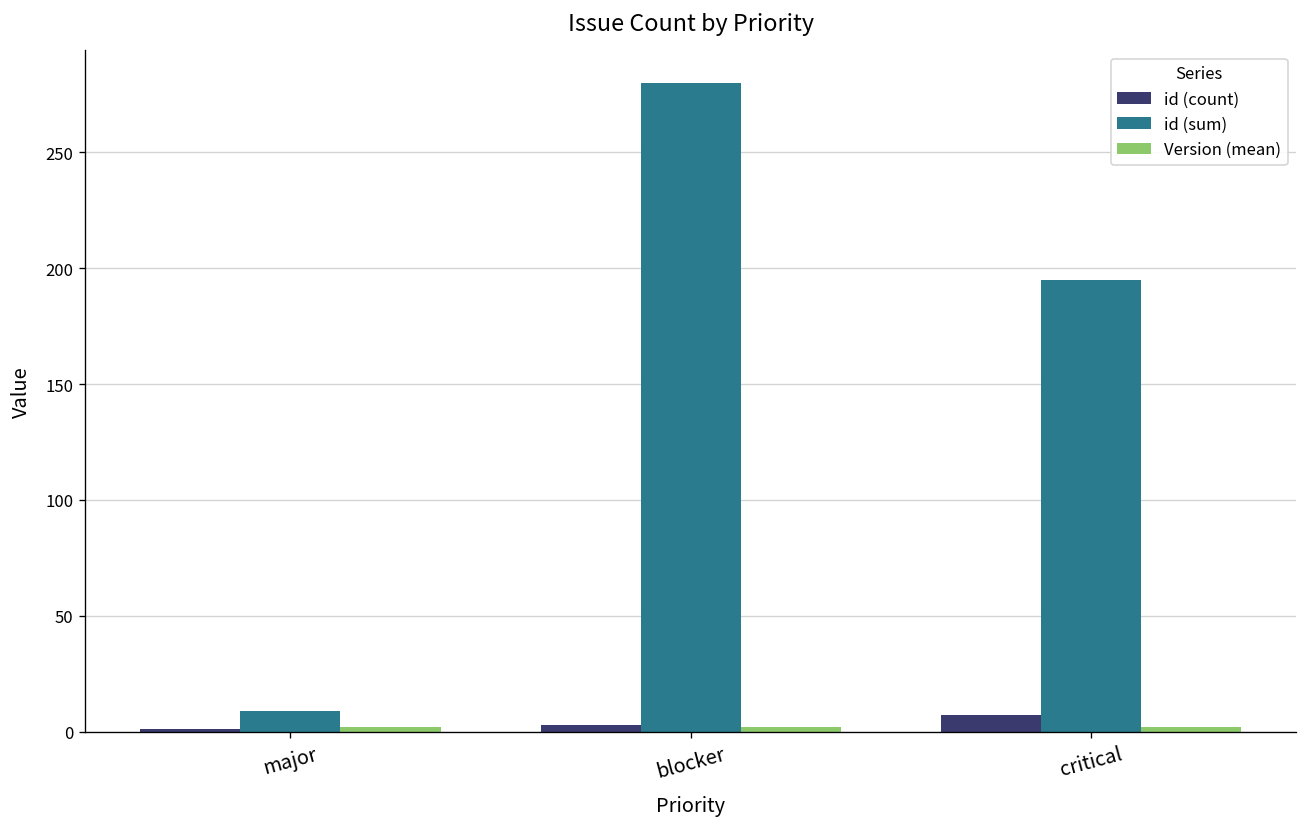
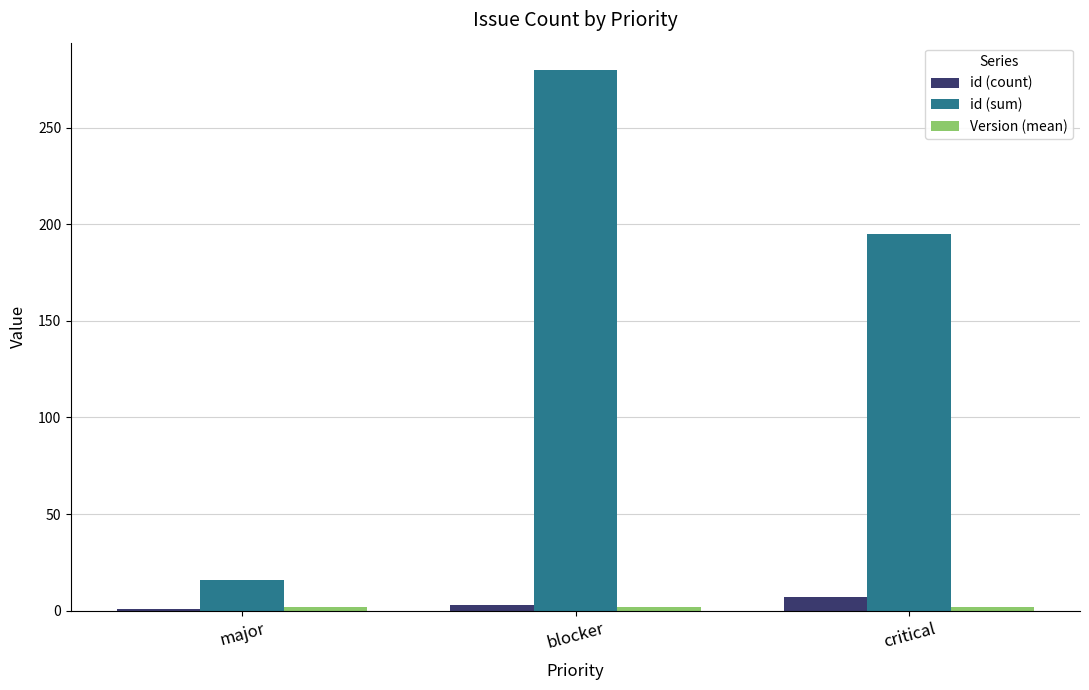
  {
    "id (count)": {
      "blocker": 3,
      "critical": 7
    },
    "id (sum)": {
-     "major": 9,
+     "major": 16,
      "blocker": 280,
      "critical": 195
    },
    "Version (mean)": {
      "major": 2,
      "blocker": 2,
      "critical": 2
    }
  }
